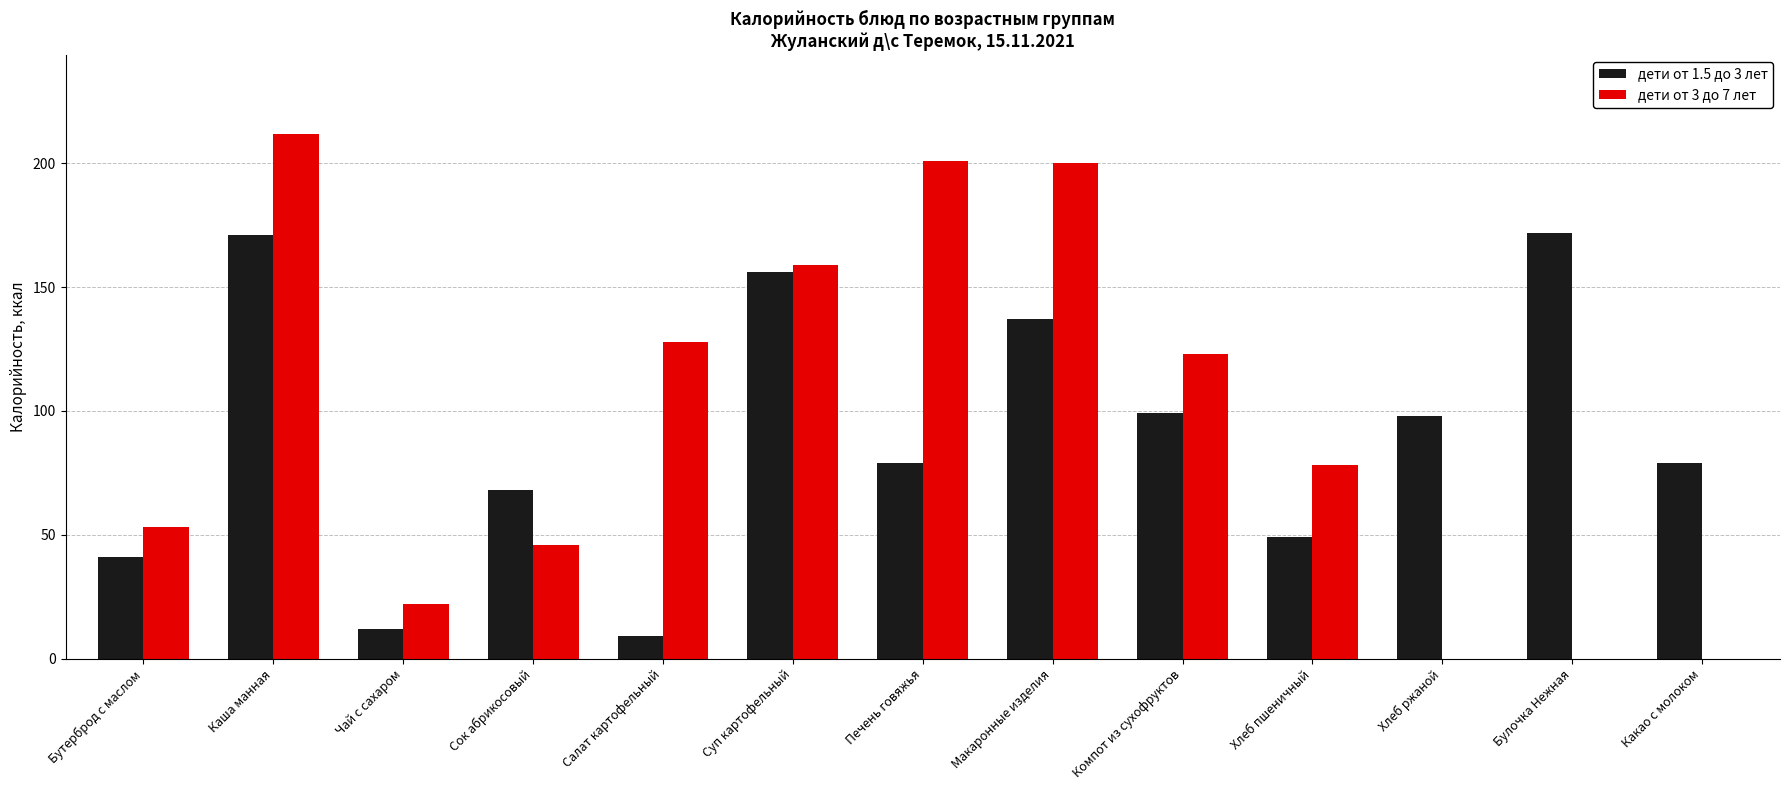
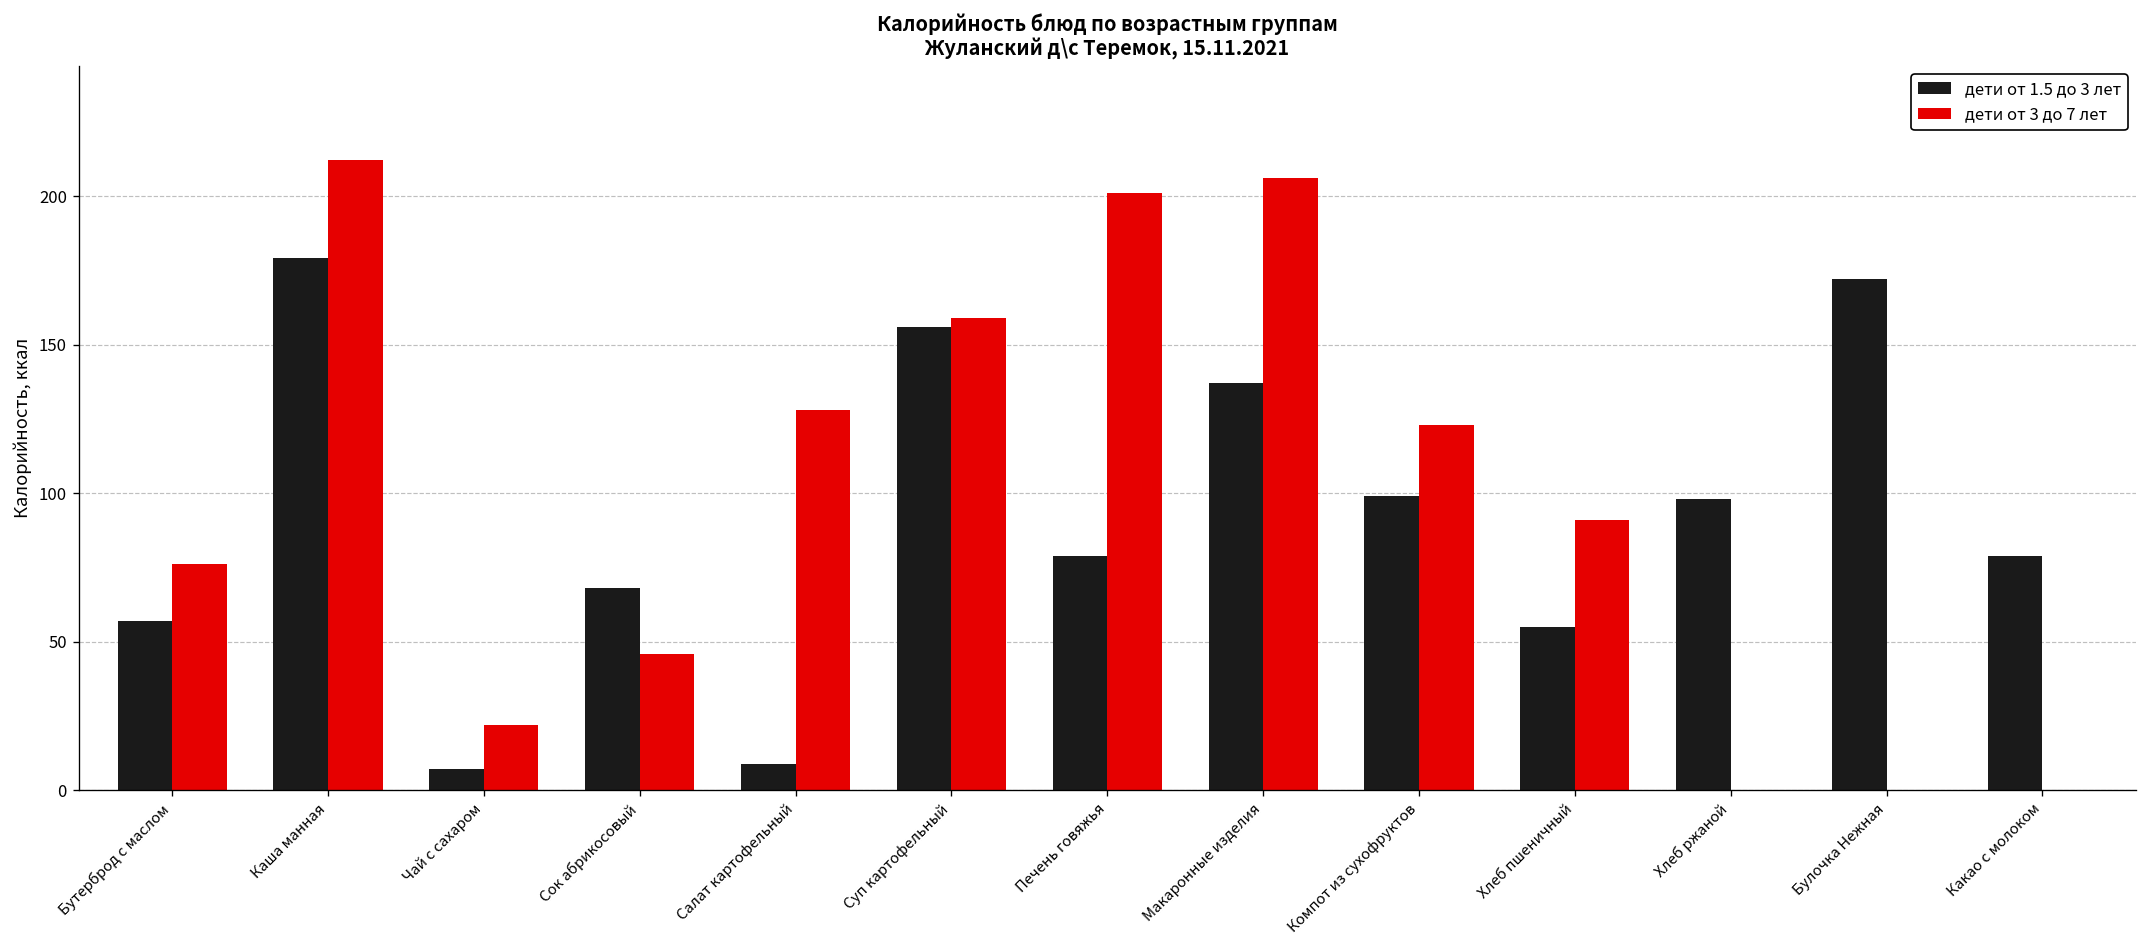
  {
    "дети от 1.5 до 3 лет": {
-     "Бутерброд с маслом": 41,
-     "Каша манная": 171,
-     "Чай с сахаром": 12,
+     "Бутерброд с маслом": 57,
+     "Каша манная": 179,
+     "Чай с сахаром": 7,
      "Сок абрикосовый": 68,
      "Салат картофельный": 9,
      "Суп картофельный": 156,
      "Печень говяжья": 79,
      "Макаронные изделия": 137,
      "Компот из сухофруктов": 99,
-     "Хлеб пшеничный": 49,
+     "Хлеб пшеничный": 55,
      "Хлеб ржаной": 98,
      "Булочка Нежная": 172,
      "Какао с молоком": 79
    },
    "дети от 3 до 7 лет": {
-     "Бутерброд с маслом": 53,
+     "Бутерброд с маслом": 76,
      "Каша манная": 212,
      "Чай с сахаром": 22,
      "Сок абрикосовый": 46,
      "Салат картофельный": 128,
      "Суп картофельный": 159,
      "Печень говяжья": 201,
-     "Макаронные изделия": 200,
+     "Макаронные изделия": 206,
      "Компот из сухофруктов": 123,
-     "Хлеб пшеничный": 78,
+     "Хлеб пшеничный": 91,
      "Хлеб ржаной": 0,
      "Булочка Нежная": 0,
      "Какао с молоком": 0
    }
  }
